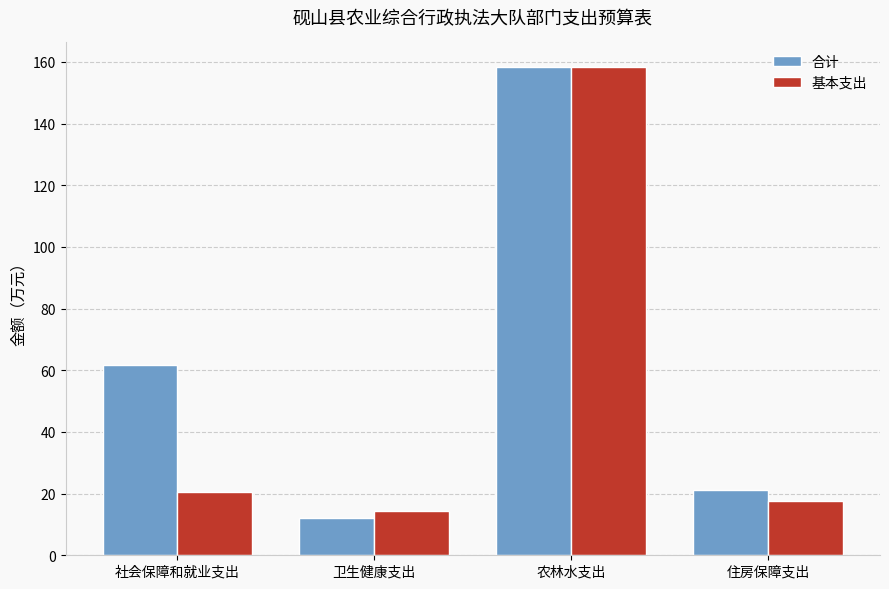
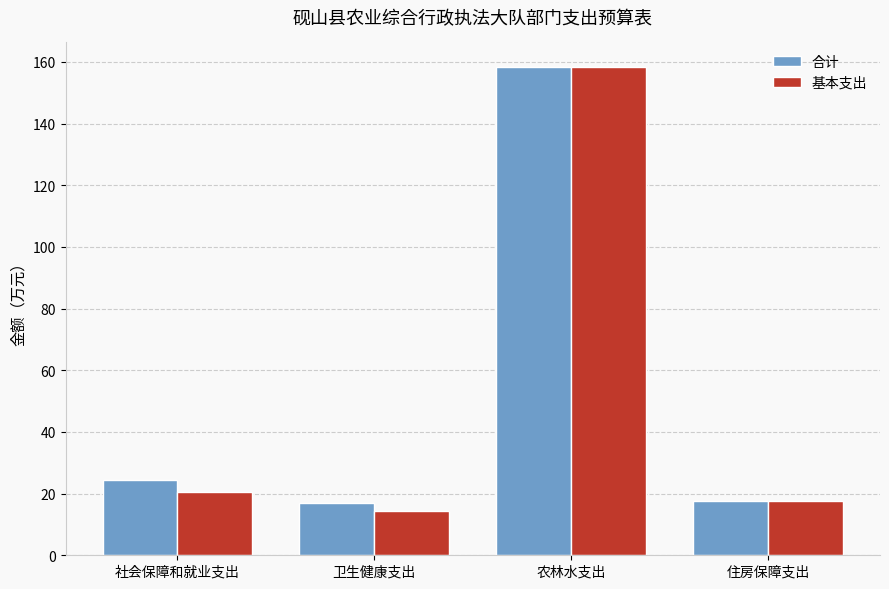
  {
    "合计": {
-     "社会保障和就业支出": 62,
-     "卫生健康支出": 12,
+     "社会保障和就业支出": 25,
+     "卫生健康支出": 17,
      "农林水支出": 158,
-     "住房保障支出": 21
+     "住房保障支出": 18
    },
    "基本支出": {
      "社会保障和就业支出": 21,
      "卫生健康支出": 14,
      "农林水支出": 158,
      "住房保障支出": 18
    }
  }
